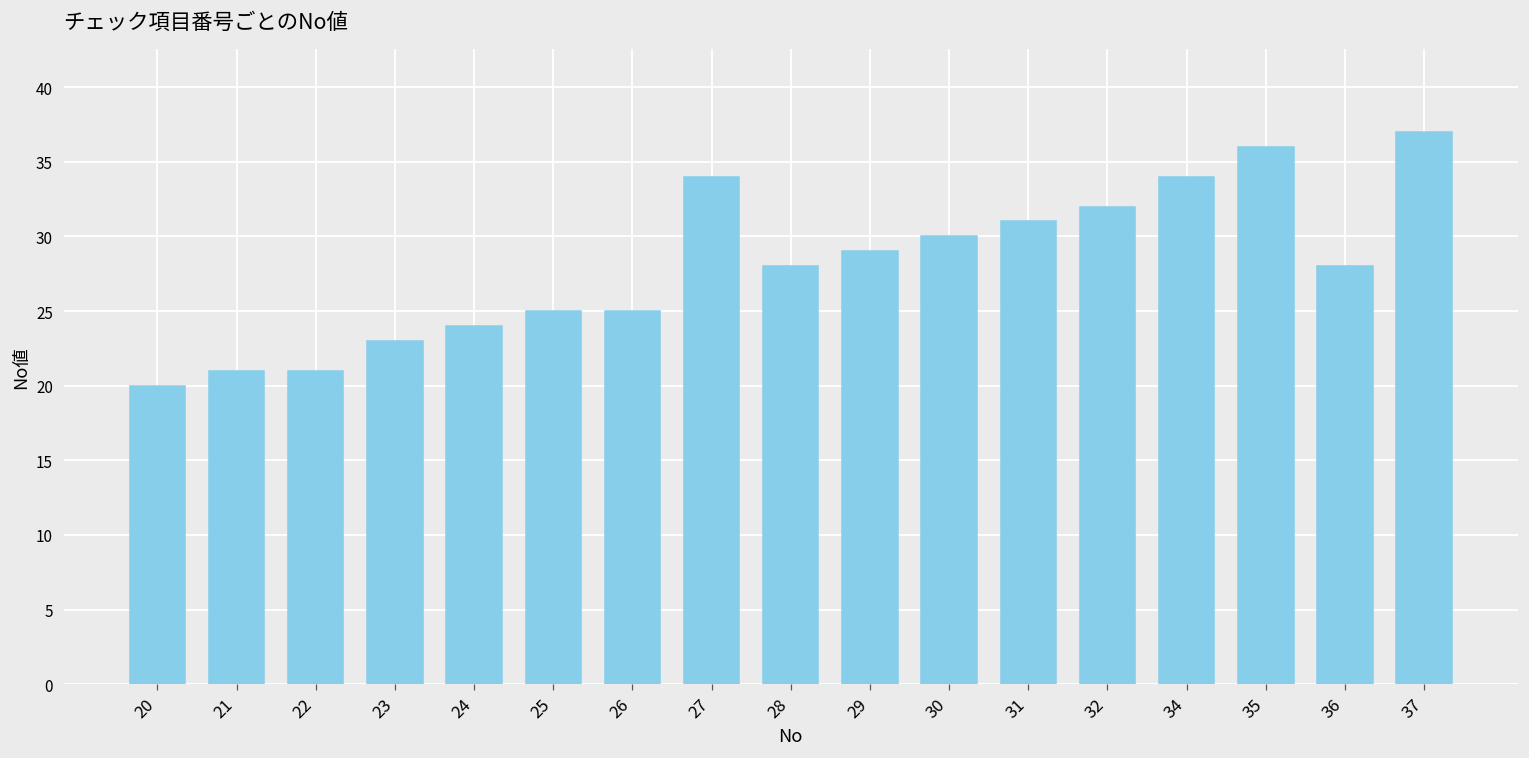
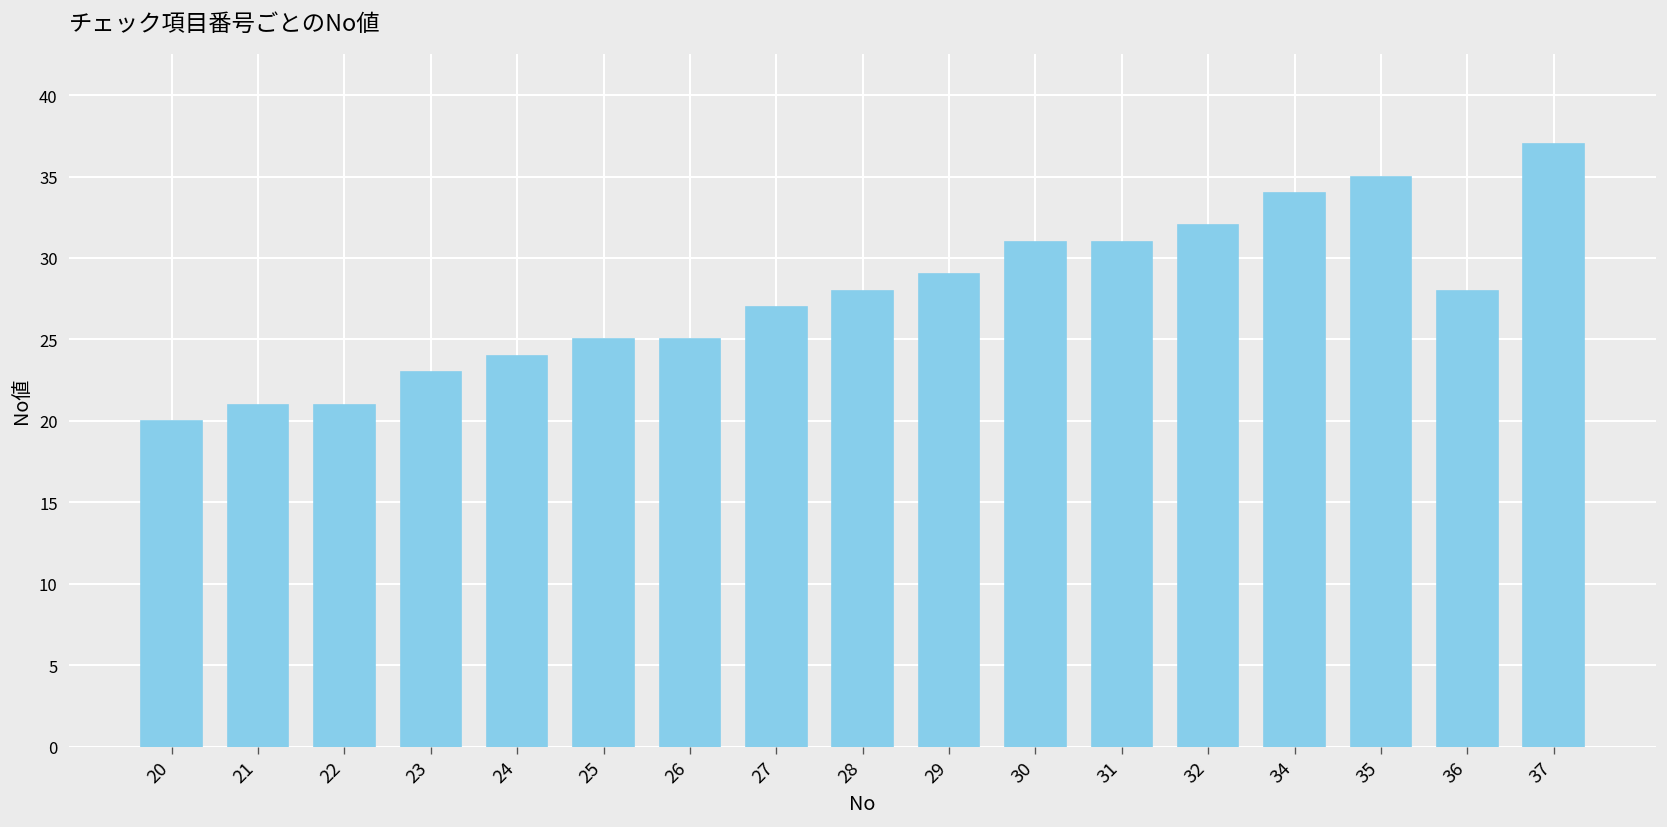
  {
    "20": 20,
    "21": 21,
    "22": 21,
    "23": 23,
    "24": 24,
    "25": 25,
    "26": 25,
-   "27": 34,
+   "27": 27,
    "28": 28,
    "29": 29,
-   "30": 30,
+   "30": 31,
    "31": 31,
    "32": 32,
    "34": 34,
-   "35": 36,
+   "35": 35,
    "36": 28,
    "37": 37
  }
